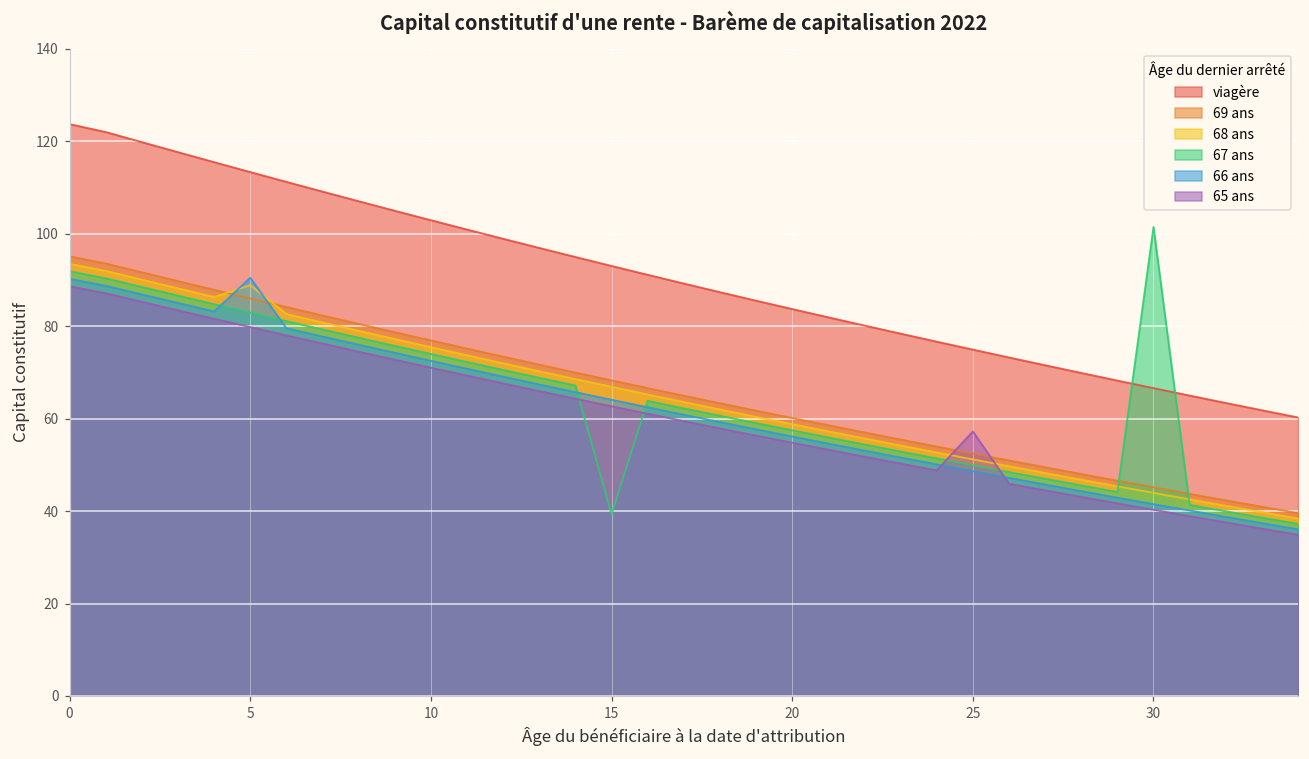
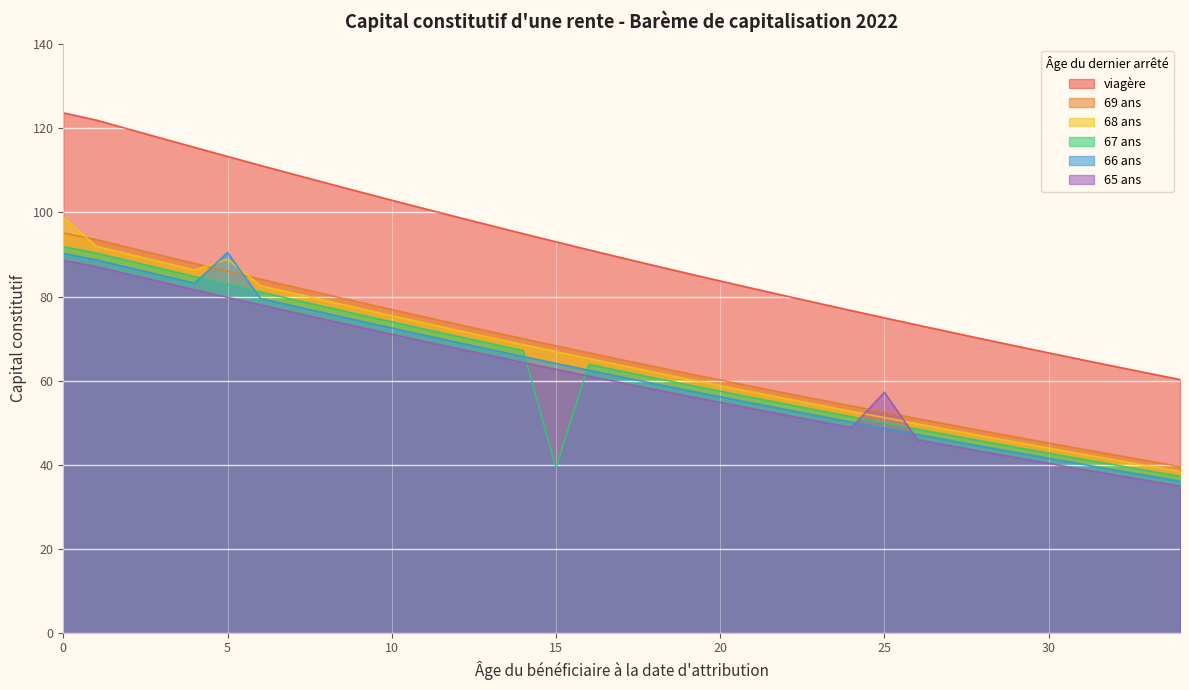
  {
    "68 ans": {
-     "0": 93,
+     "0": 99,
      "5": 89,
      "10": 75,
      "15": 67,
      "20": 59,
      "25": 51,
      "30": 44
    },
    "67 ans": {
      "0": 92,
      "5": 83,
      "10": 74,
      "15": 39,
      "20": 57,
      "25": 50,
-     "30": 101
+     "30": 43
    },
    "66 ans": {
      "0": 90,
      "5": 90,
      "10": 73,
      "15": 64,
      "20": 56,
      "25": 49,
      "30": 42
    },
    "65 ans": {
      "0": 89,
      "5": 80,
      "10": 71,
      "15": 63,
      "20": 55,
      "25": 57,
      "30": 40
    }
  }
